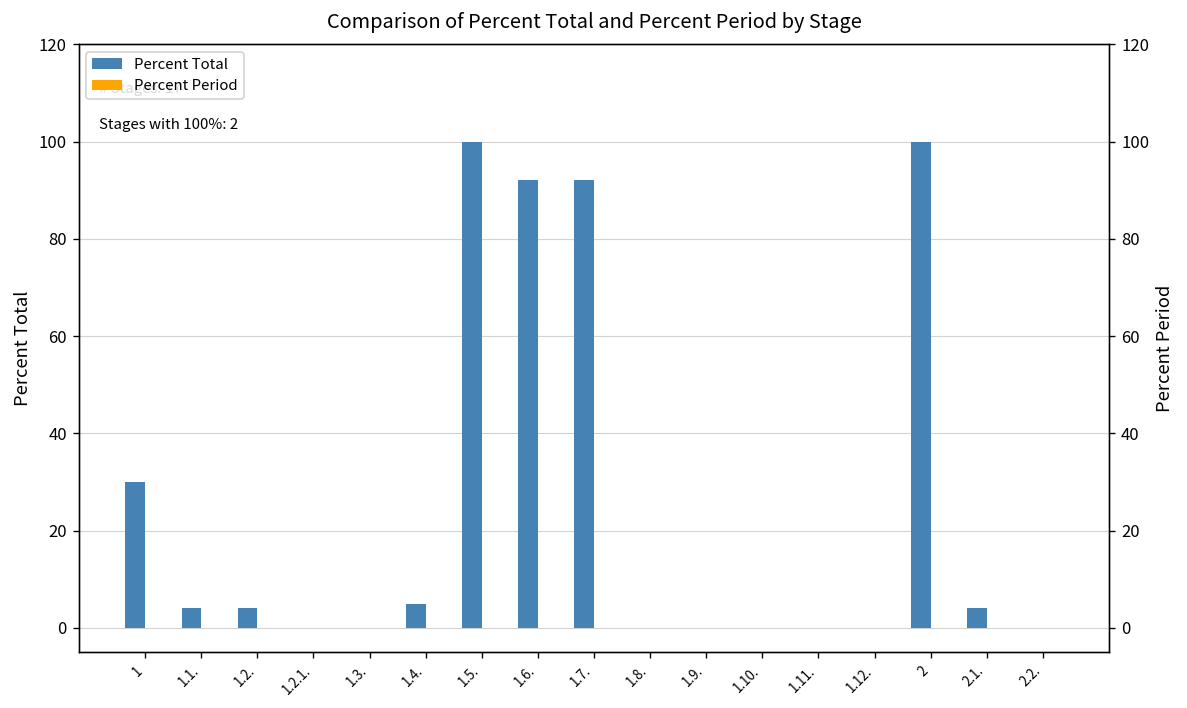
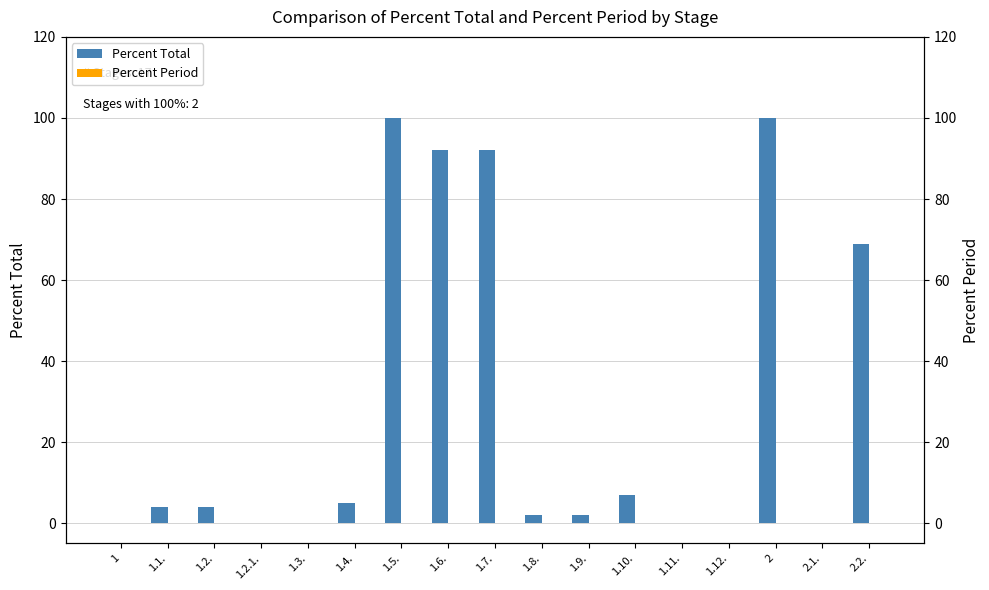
  {
    "Percent Total": {
-     "1": 30,
+     "1": 0,
      "1.1.": 4,
      "1.2.": 4,
      "1.2.1.": 0,
      "1.3.": 0,
      "1.4.": 5,
      "1.5.": 100,
      "1.6.": 92,
      "1.7.": 92,
-     "1.8.": 0,
-     "1.9.": 0,
-     "1.10.": 0,
+     "1.8.": 2,
+     "1.9.": 2,
+     "1.10.": 7,
      "1.11.": 0,
      "1.12.": 0,
      "2": 100,
-     "2.1.": 4,
-     "2.2.": 0
+     "2.1.": 0,
+     "2.2.": 69
    },
    "Percent Period": {
      "1": 0,
      "1.1.": 0,
      "1.2.": 0,
      "1.2.1.": 0,
      "1.3.": 0,
      "1.4.": 0,
      "1.5.": 0,
      "1.6.": 0,
      "1.7.": 0,
      "1.8.": 0,
      "1.9.": 0,
      "1.10.": 0,
      "1.11.": 0,
      "1.12.": 0,
      "2": 0,
      "2.1.": 0,
      "2.2.": 0
    }
  }
